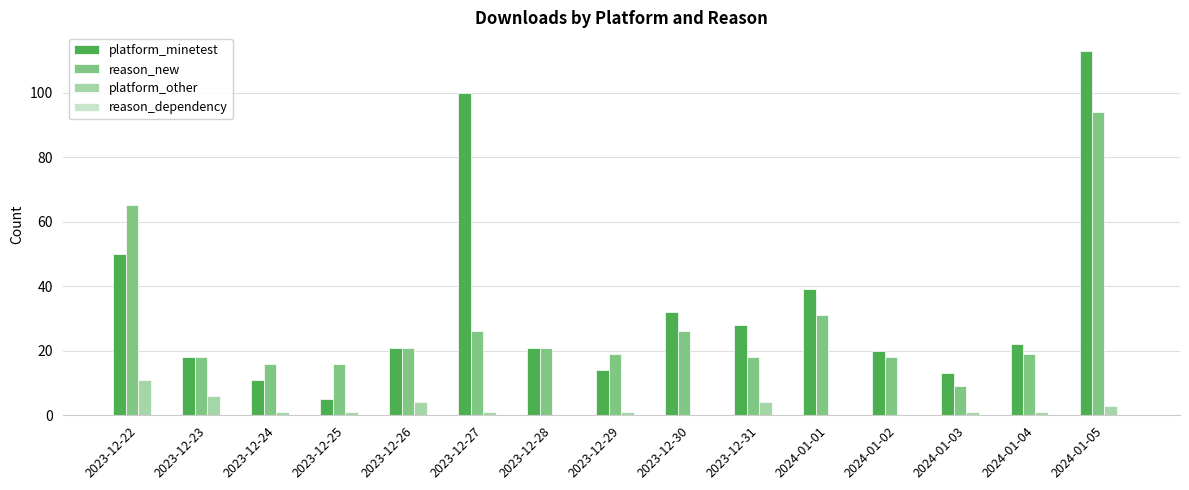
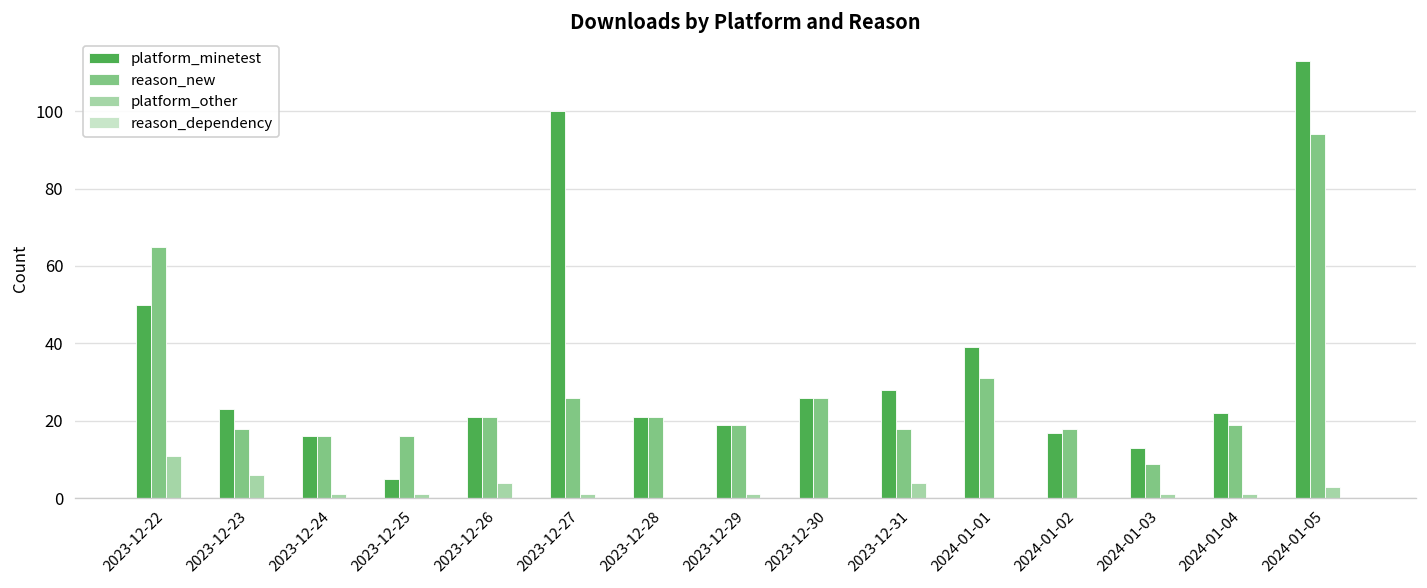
  {
    "platform_minetest": {
      "2023-12-22": 50,
-     "2023-12-23": 18,
-     "2023-12-24": 11,
+     "2023-12-23": 23,
+     "2023-12-24": 16,
      "2023-12-25": 5,
      "2023-12-26": 21,
      "2023-12-27": 100,
      "2023-12-28": 21,
-     "2023-12-29": 14,
-     "2023-12-30": 32,
+     "2023-12-29": 19,
+     "2023-12-30": 26,
      "2023-12-31": 28,
      "2024-01-01": 39,
-     "2024-01-02": 20,
+     "2024-01-02": 17,
      "2024-01-03": 13,
      "2024-01-04": 22,
      "2024-01-05": 113
    }
  }
